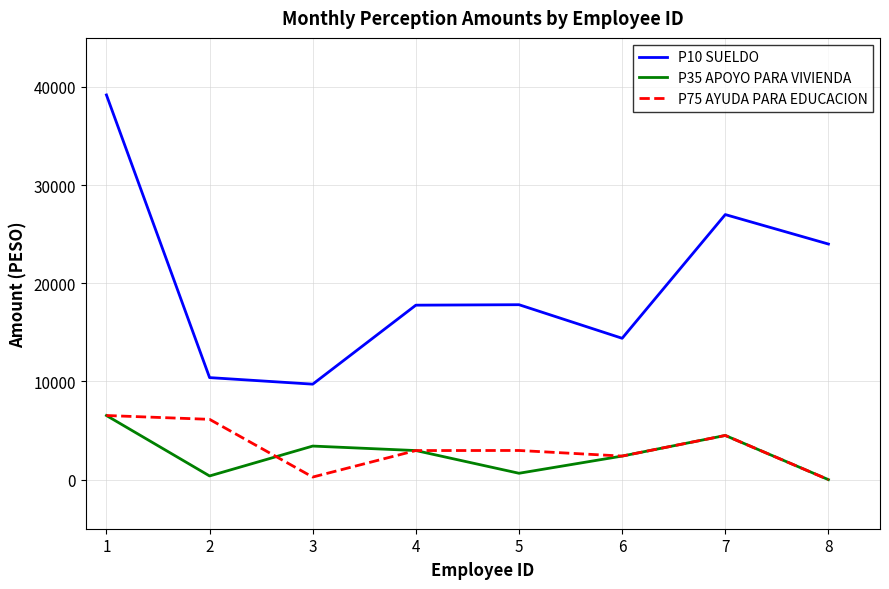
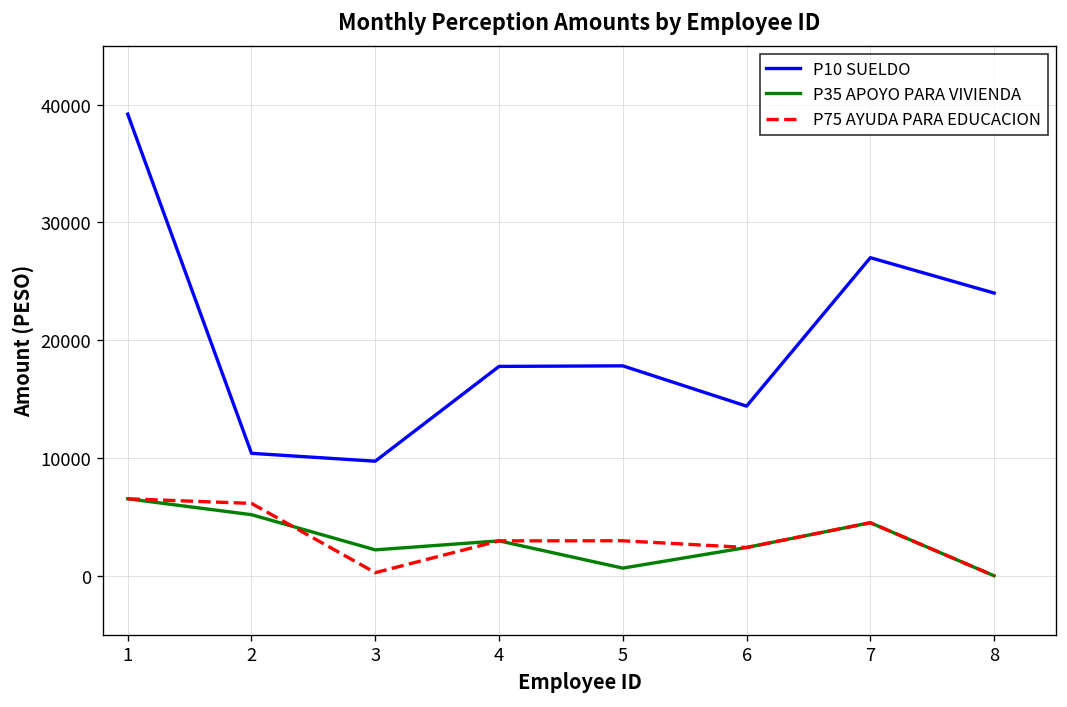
  {
    "P10 SUELDO": {
      "1": 39000,
      "2": 10000,
      "3": 10000,
      "4": 18000,
      "5": 18000,
      "6": 14000,
      "7": 27000,
      "8": 24000
    },
    "P35 APOYO PARA VIVIENDA": {
-     "2": 0,
-     "3": 3000,
+     "2": 5000,
+     "3": 2000,
      "5": 1000
    },
    "P75 AYUDA PARA EDUCACION": {
      "2": 6000,
      "3": 0,
      "5": 3000
    }
  }
